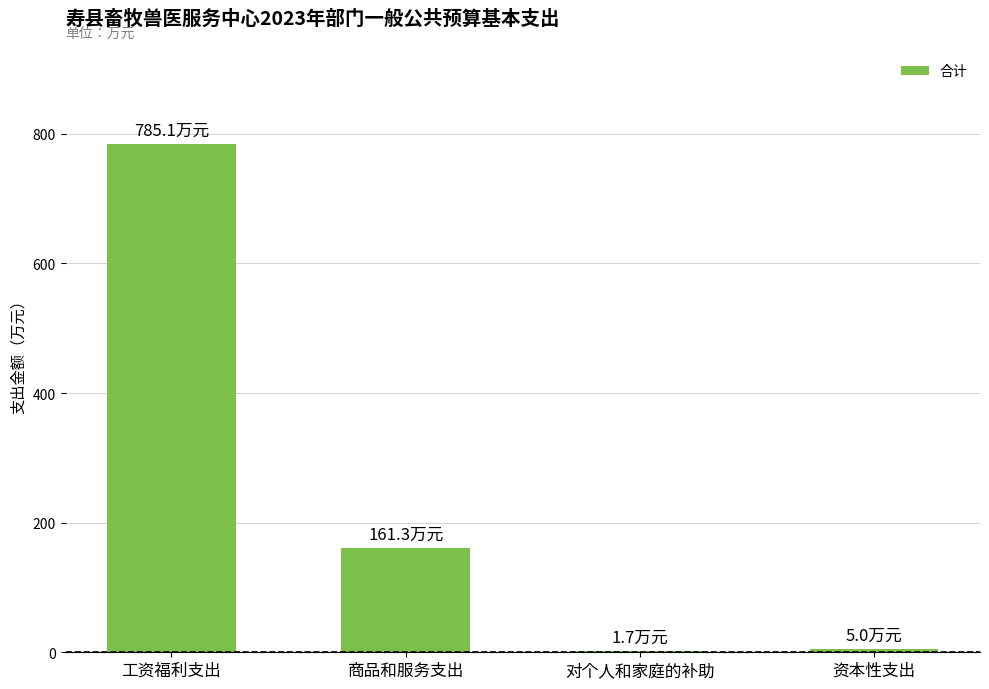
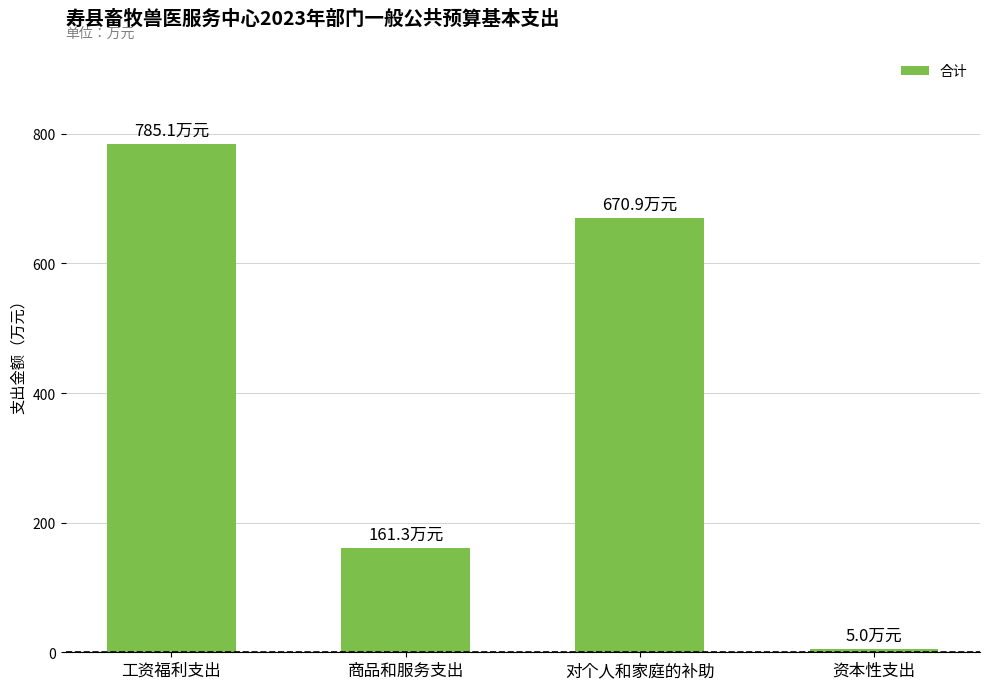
  {
    "工资福利支出": 785.1,
    "商品和服务支出": 161.3,
-   "对个人和家庭的补助": 1.7,
+   "对个人和家庭的补助": 670.9,
    "资本性支出": 5.0
  }
